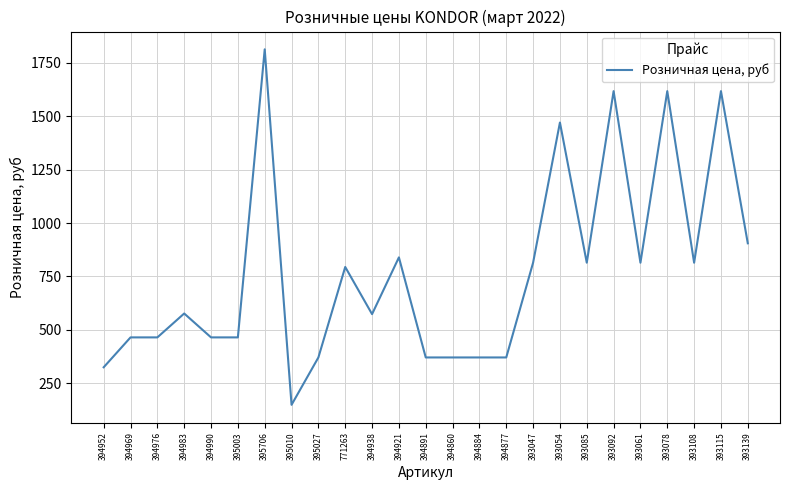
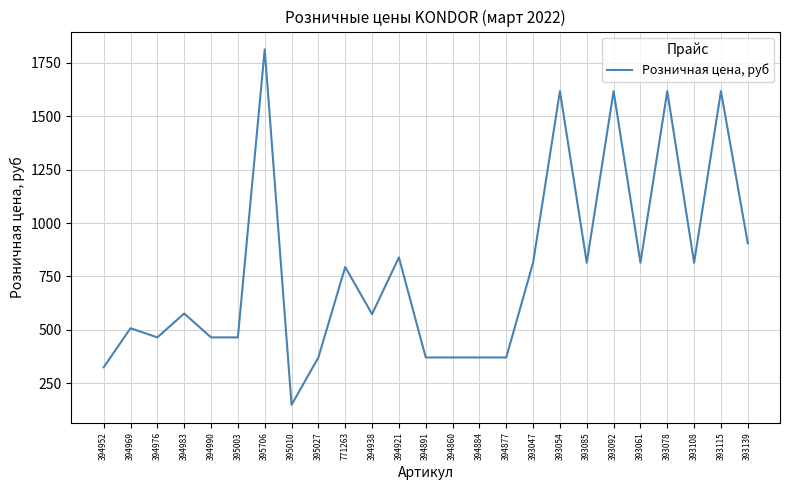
  {
    "394952": 320,
-   "394969": 460,
+   "394969": 510,
    "394976": 460,
    "394983": 580,
    "394990": 460,
    "395003": 460,
    "395706": 1810,
    "395010": 150,
    "395027": 370,
    "771263": 790,
    "394938": 570,
    "394921": 840,
    "394891": 370,
    "394860": 370,
    "394884": 370,
    "394877": 370,
    "393047": 810,
-   "393054": 1470,
+   "393054": 1620,
    "393085": 810,
    "393092": 1620,
    "393061": 810,
    "393078": 1620,
    "393108": 810,
    "393115": 1620,
    "393139": 910
  }
